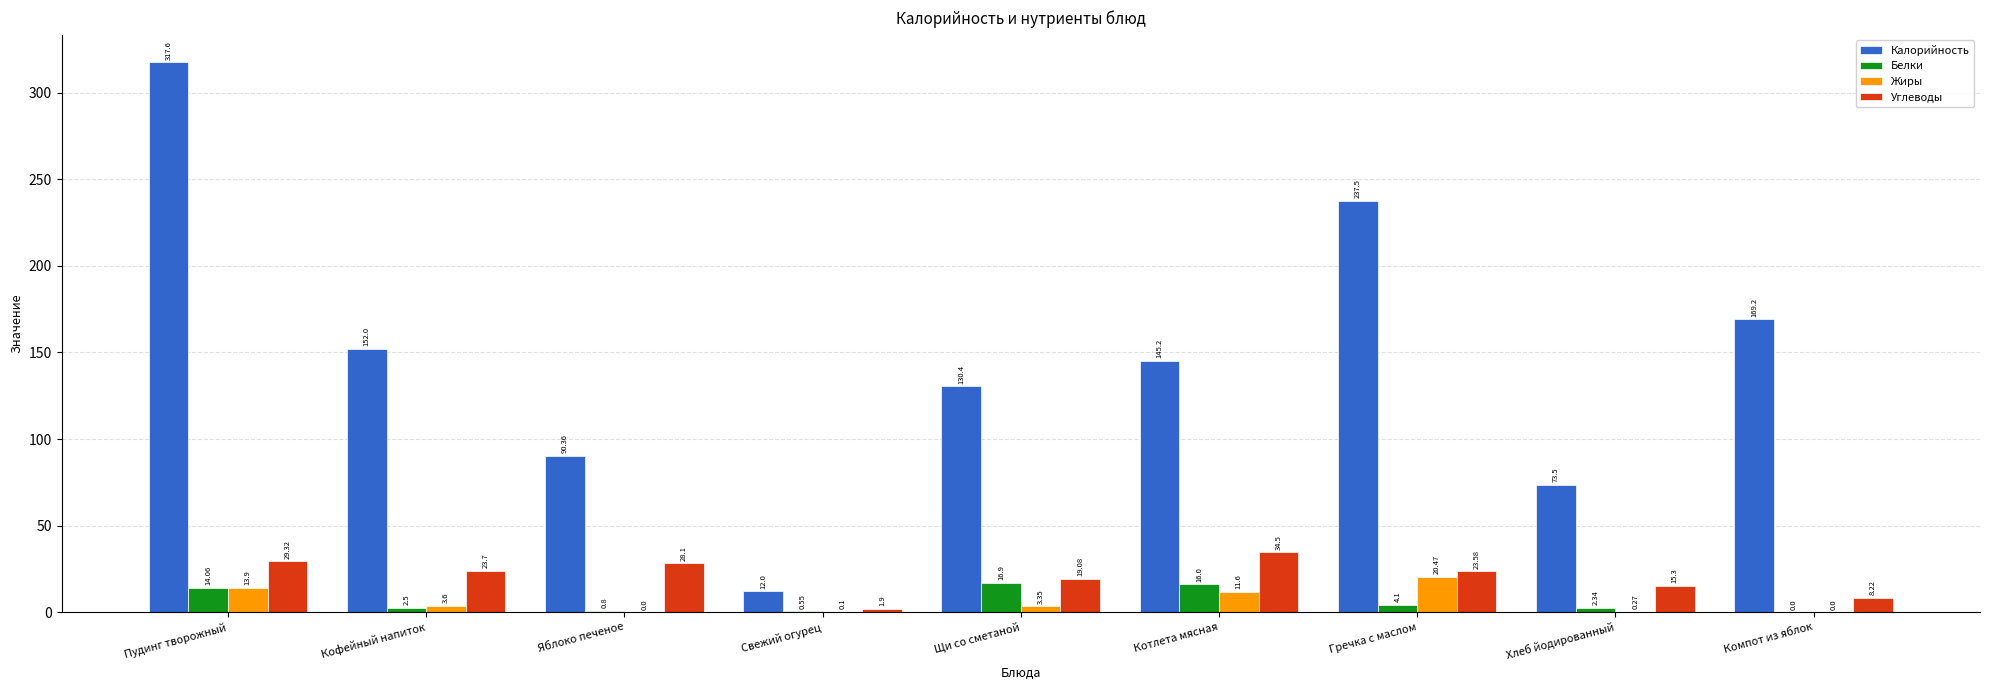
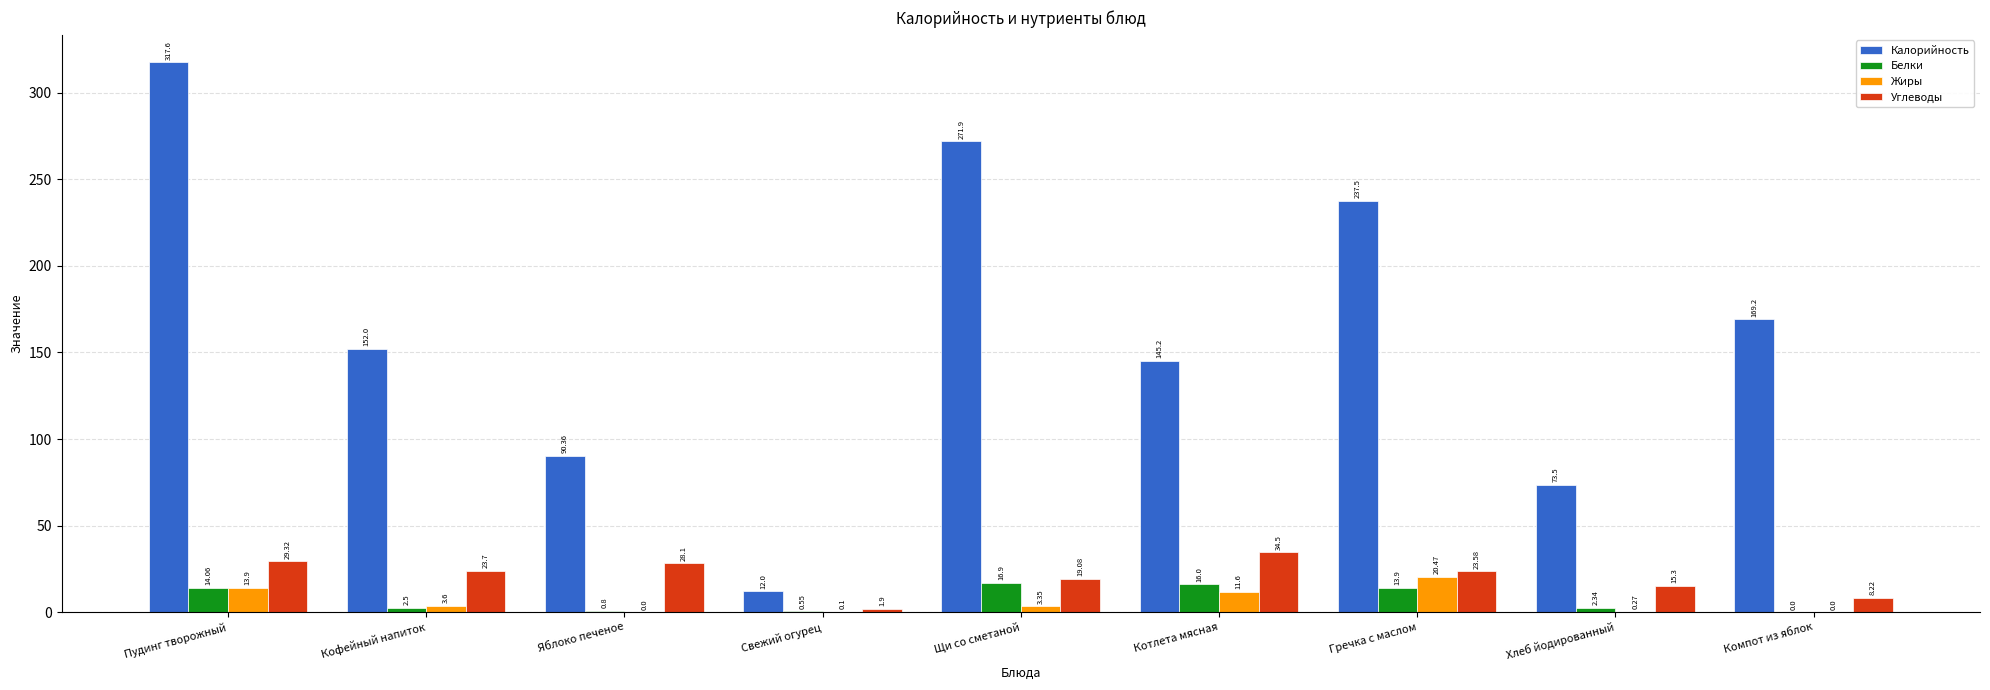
  {
    "Калорийность": {
      "Пудинг творожный": 317.6,
      "Кофейный напиток": 152.0,
      "Яблоко печеное": 90.36,
      "Свежий огурец": 12.0,
-     "Щи со сметаной": 130.4,
+     "Щи со сметаной": 271.9,
      "Котлета мясная": 145.2,
      "Гречка с маслом": 237.5,
      "Хлеб йодированный": 73.5,
      "Компот из яблок": 169.2
    },
    "Белки": {
      "Пудинг творожный": 14.06,
      "Кофейный напиток": 2.5,
      "Яблоко печеное": 0.8,
      "Свежий огурец": 0.55,
      "Щи со сметаной": 16.9,
      "Котлета мясная": 16.0,
-     "Гречка с маслом": 4.1,
+     "Гречка с маслом": 13.9,
      "Хлеб йодированный": 2.34,
      "Компот из яблок": 0.0
    },
    "Жиры": {
      "Пудинг творожный": 13.9,
      "Кофейный напиток": 3.6,
      "Яблоко печеное": 0.0,
      "Свежий огурец": 0.1,
      "Щи со сметаной": 3.35,
      "Котлета мясная": 11.6,
      "Гречка с маслом": 20.47,
      "Хлеб йодированный": 0.27,
      "Компот из яблок": 0.0
    },
    "Углеводы": {
      "Пудинг творожный": 29.32,
      "Кофейный напиток": 23.7,
      "Яблоко печеное": 28.1,
      "Свежий огурец": 1.9,
      "Щи со сметаной": 19.08,
      "Котлета мясная": 34.5,
      "Гречка с маслом": 23.58,
      "Хлеб йодированный": 15.3,
      "Компот из яблок": 8.22
    }
  }
